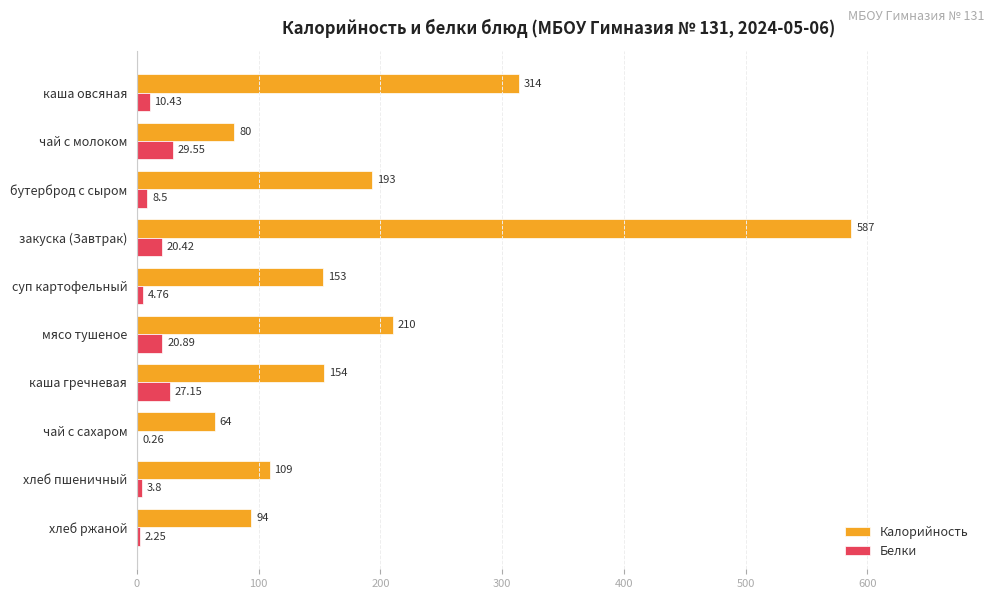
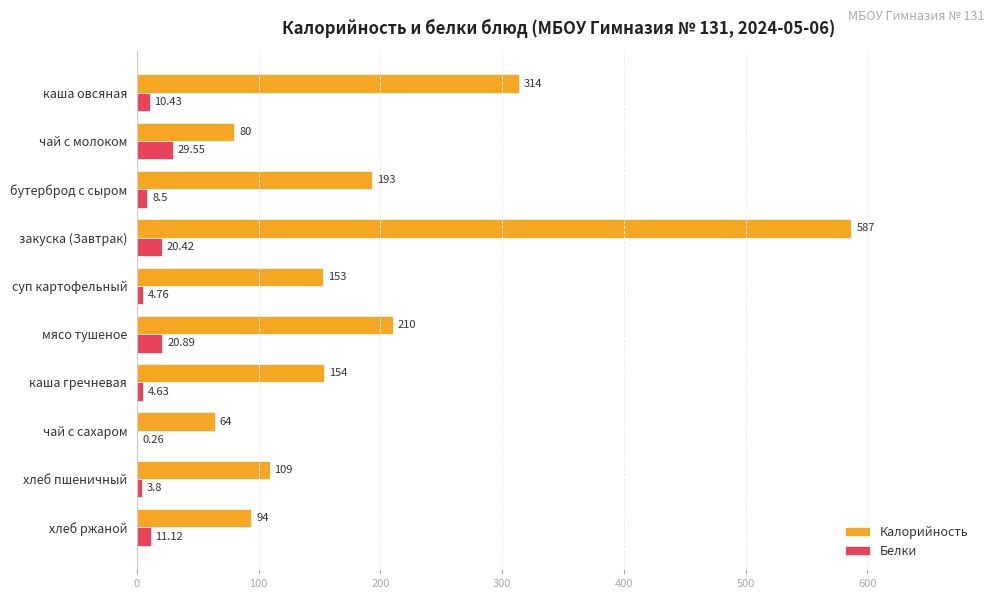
  {
    "Калорийность": {
      "каша овсяная": 314,
      "чай с молоком": 80,
      "бутерброд с сыром": 193,
      "закуска (Завтрак)": 587,
      "суп картофельный": 153,
      "мясо тушеное": 210,
      "каша гречневая": 154,
      "чай с сахаром": 64,
      "хлеб пшеничный": 109,
      "хлеб ржаной": 94
    },
    "Белки": {
      "каша овсяная": 10.43,
      "чай с молоком": 29.55,
      "бутерброд с сыром": 8.5,
      "закуска (Завтрак)": 20.42,
      "суп картофельный": 4.76,
      "мясо тушеное": 20.89,
-     "каша гречневая": 27.15,
+     "каша гречневая": 4.63,
      "чай с сахаром": 0.26,
      "хлеб пшеничный": 3.8,
-     "хлеб ржаной": 2.25
+     "хлеб ржаной": 11.12
    }
  }
